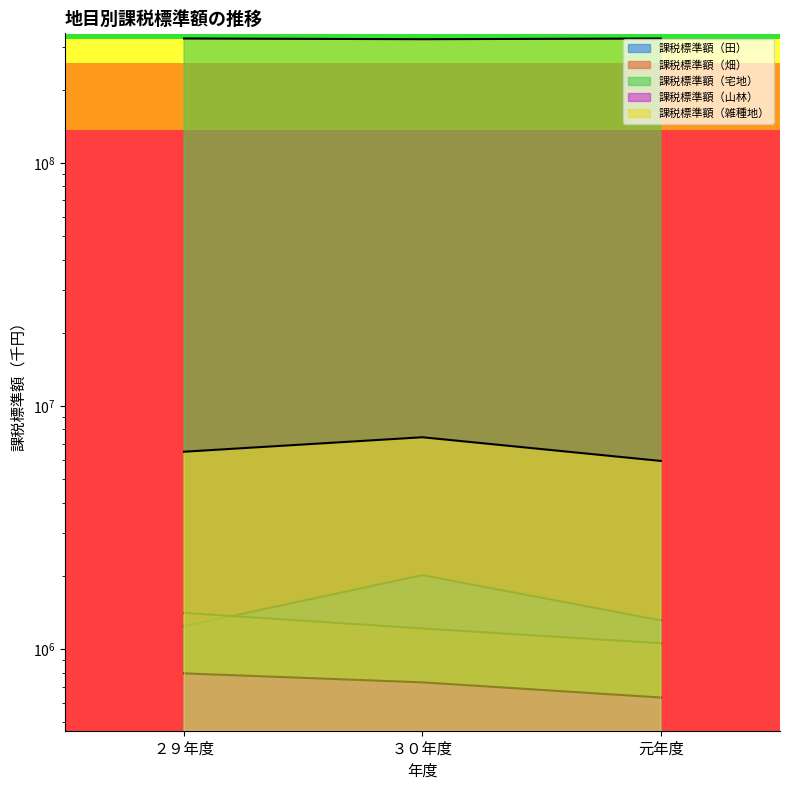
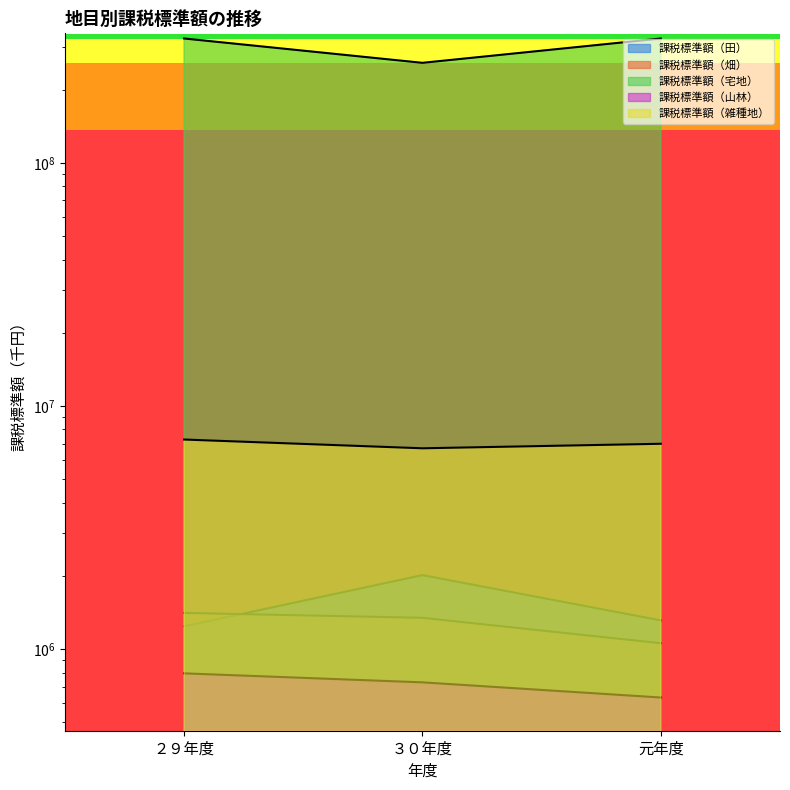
  {
    "課税標準額（田）": {
      "２９年度": 1200000,
      "３０年度": 2000000,
      "元年度": 1300000
    },
    "課税標準額（畑）": {
      "２９年度": 1400000,
-     "３０年度": 1200000,
+     "３０年度": 1300000,
      "元年度": 1100000
    },
    "課税標準額（宅地）": {
      "２９年度": 320000000,
-     "３０年度": 320000000,
+     "３０年度": 260000000,
      "元年度": 320000000
    },
    "課税標準額（山林）": {
      "２９年度": 790000,
      "３０年度": 730000,
      "元年度": 630000
    },
    "課税標準額（雑種地）": {
-     "２９年度": 6500000,
-     "３０年度": 7400000,
-     "元年度": 5900000
+     "２９年度": 7300000,
+     "３０年度": 6700000,
+     "元年度": 7000000
    }
  }
